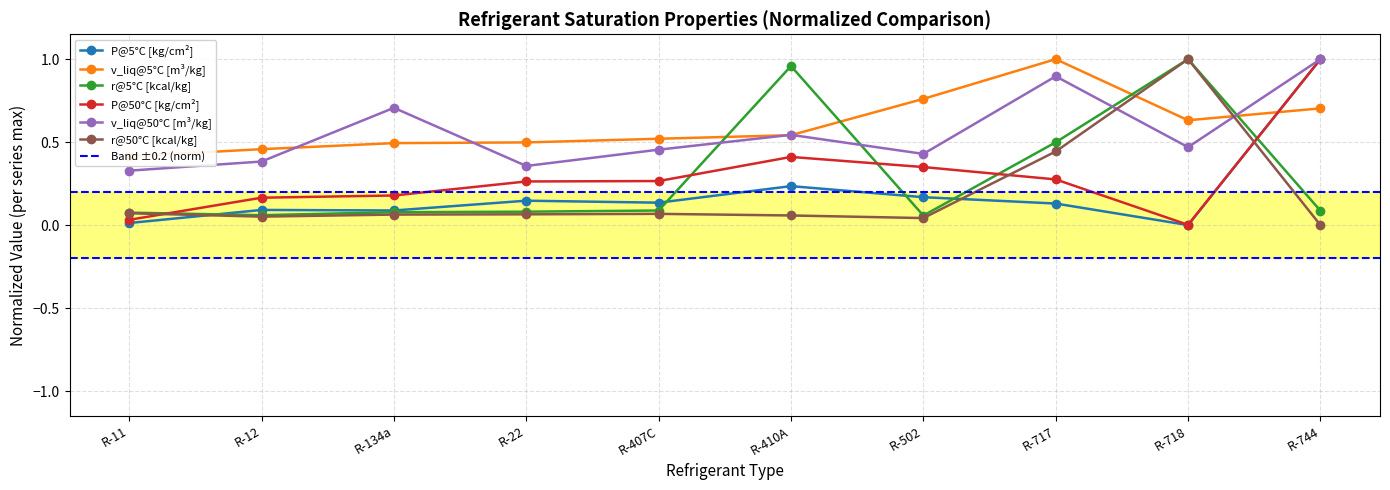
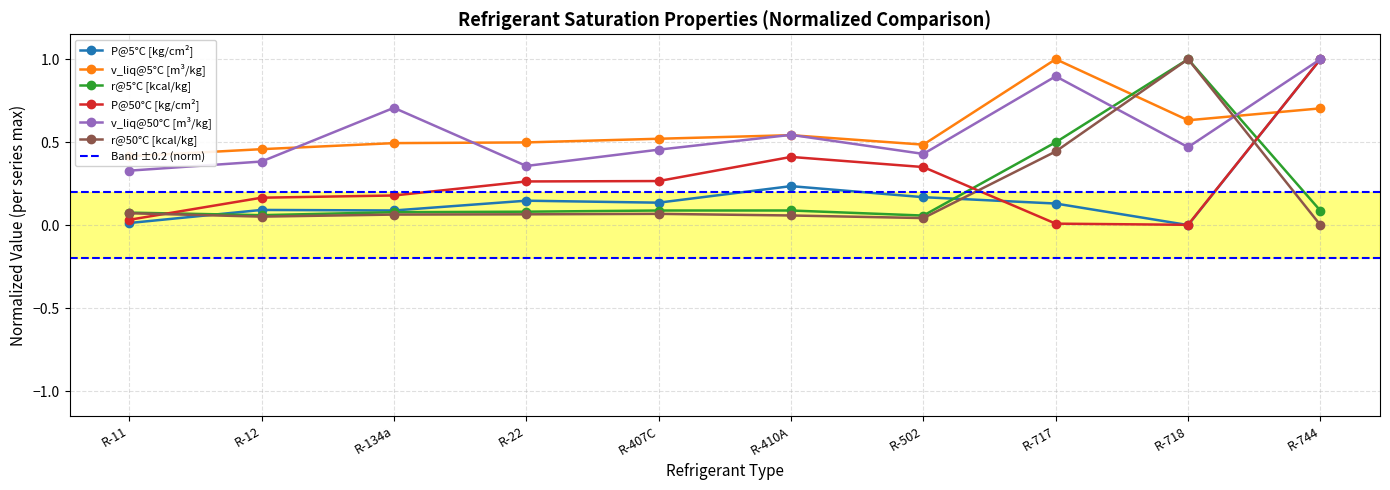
  {
    "P@5°C [kg/cm²]": {
      "R-11": 0.01,
      "R-12": 0.09,
      "R-22": 0.15,
      "R-407C": 0.14,
      "R-410A": 0.23,
      "R-502": 0.17,
      "R-717": 0.13
    },
    "v_liq@5°C [m³/kg]": {
      "R-12": 0.46,
      "R-134a": 0.49,
      "R-22": 0.50,
      "R-407C": 0.52,
-     "R-502": 0.76,
+     "R-502": 0.48,
      "R-717": 1.00,
      "R-718": 0.63,
      "R-744": 0.70
    },
    "r@5°C [kcal/kg]": {
      "R-22": 0.08,
      "R-407C": 0.09,
-     "R-410A": 0.96,
+     "R-410A": 0.09,
      "R-717": 0.50,
      "R-744": 0.09
    },
    "P@50°C [kg/cm²]": {
      "R-11": 0.03,
      "R-12": 0.17,
      "R-134a": 0.18,
      "R-22": 0.26,
      "R-407C": 0.27,
      "R-410A": 0.41,
      "R-502": 0.35,
-     "R-717": 0.28
+     "R-717": 0.01
    },
    "v_liq@50°C [m³/kg]": {
      "R-11": 0.33,
      "R-12": 0.38,
      "R-134a": 0.71,
      "R-22": 0.36,
      "R-407C": 0.45,
      "R-502": 0.43,
      "R-717": 0.90,
      "R-718": 0.47
    },
    "r@50°C [kcal/kg]": {
      "R-22": 0.06,
      "R-407C": 0.07,
      "R-410A": 0.06,
      "R-717": 0.44,
      "R-744": 0.00
    }
  }
